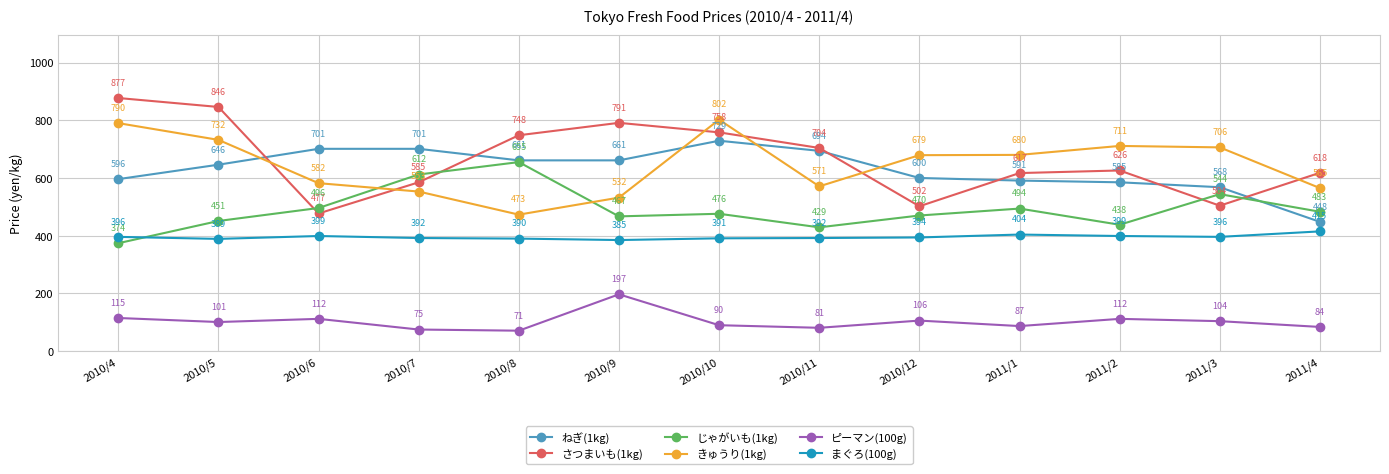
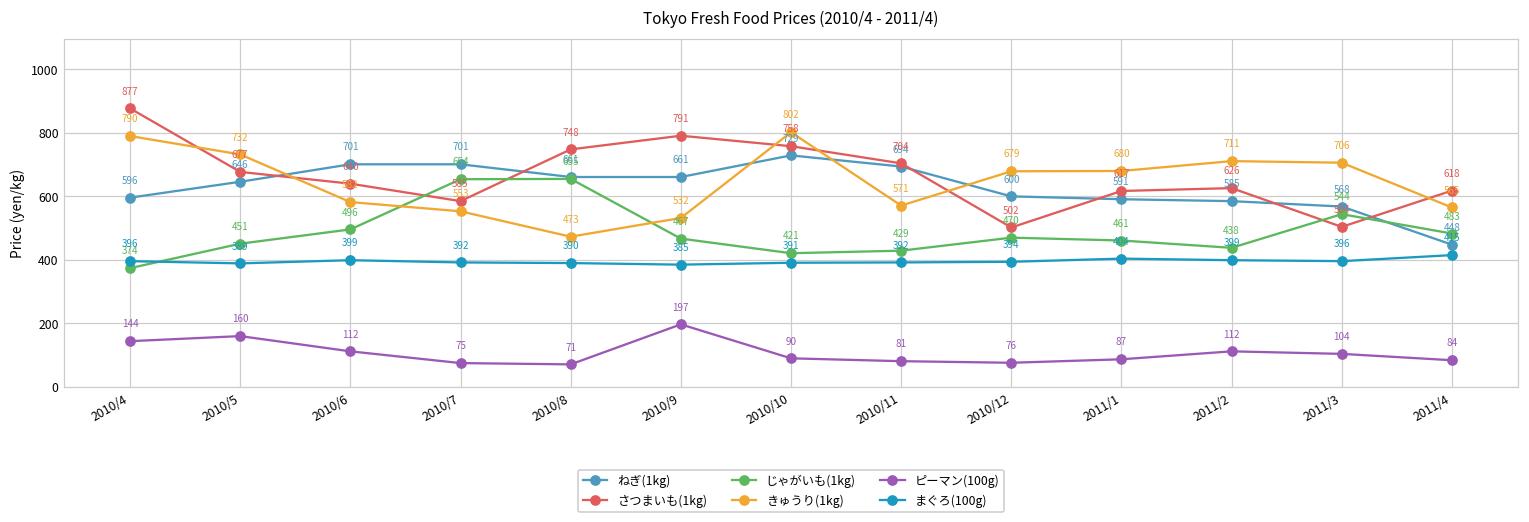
  {
    "さつまいも(1kg)": {
      "2010/4": 877,
-     "2010/5": 846,
-     "2010/6": 477,
+     "2010/5": 677,
+     "2010/6": 640,
      "2010/7": 585,
      "2010/8": 748,
      "2010/9": 791,
      "2010/12": 502,
      "2011/2": 626,
      "2011/4": 618
    },
    "じゃがいも(1kg)": {
      "2010/5": 451,
-     "2010/7": 612,
-     "2010/10": 476,
+     "2010/7": 654,
+     "2010/10": 421,
      "2010/11": 429,
-     "2011/1": 494,
+     "2011/1": 461,
      "2011/2": 438,
      "2011/4": 483
    },
    "きゅうり(1kg)": {
      "2010/4": 790,
      "2010/5": 732,
      "2010/6": 582,
      "2010/8": 473,
      "2010/9": 532,
      "2010/10": 802,
      "2010/11": 571,
      "2010/12": 679,
      "2011/1": 680,
      "2011/2": 711,
      "2011/3": 706
    },
    "ピーマン(100g)": {
-     "2010/4": 115,
-     "2010/5": 101,
+     "2010/4": 144,
+     "2010/5": 160,
      "2010/6": 112,
      "2010/7": 75,
      "2010/8": 71,
      "2010/9": 197,
      "2010/10": 90,
      "2010/11": 81,
-     "2010/12": 106,
+     "2010/12": 76,
      "2011/1": 87,
      "2011/2": 112,
      "2011/3": 104,
      "2011/4": 84
    }
  }
